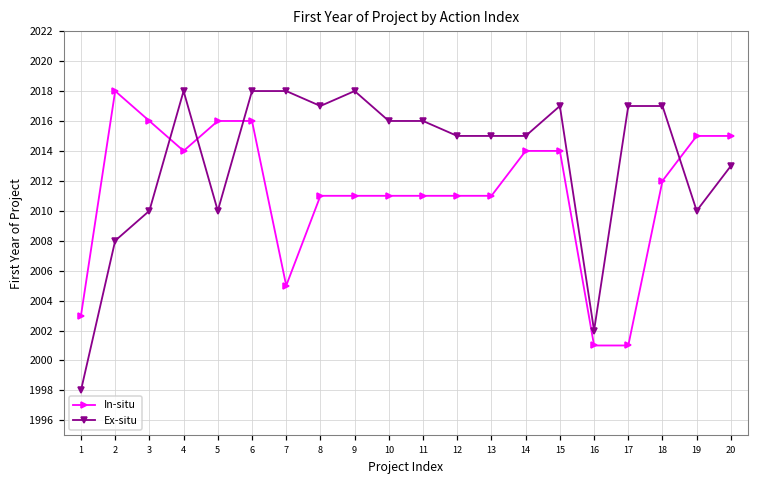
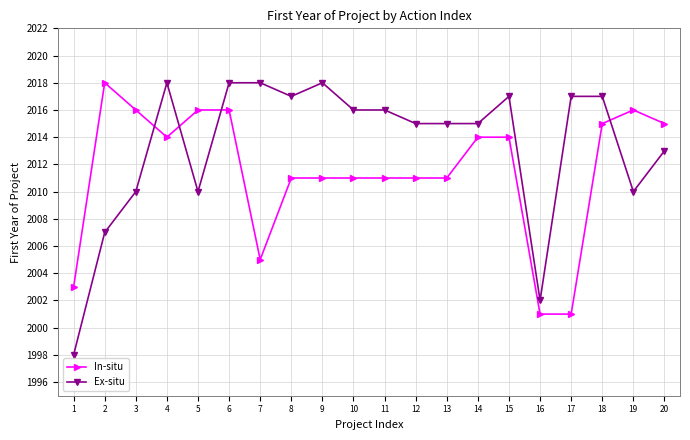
  {
    "In-situ": {
      "1": 2003,
      "2": 2018,
      "3": 2016,
      "4": 2014,
      "5": 2016,
      "6": 2016,
      "7": 2005,
      "8": 2011,
      "9": 2011,
      "10": 2011,
      "11": 2011,
      "12": 2011,
      "13": 2011,
      "14": 2014,
      "15": 2014,
      "16": 2001,
      "17": 2001,
-     "18": 2012,
-     "19": 2015,
+     "18": 2015,
+     "19": 2016,
      "20": 2015
    },
    "Ex-situ": {
      "1": 1998,
-     "2": 2008,
+     "2": 2007,
      "3": 2010,
      "4": 2018,
      "5": 2010,
      "6": 2018,
      "7": 2018,
      "8": 2017,
      "9": 2018,
      "10": 2016,
      "11": 2016,
      "12": 2015,
      "13": 2015,
      "14": 2015,
      "15": 2017,
      "16": 2002,
      "17": 2017,
      "18": 2017,
      "19": 2010,
      "20": 2013
    }
  }
